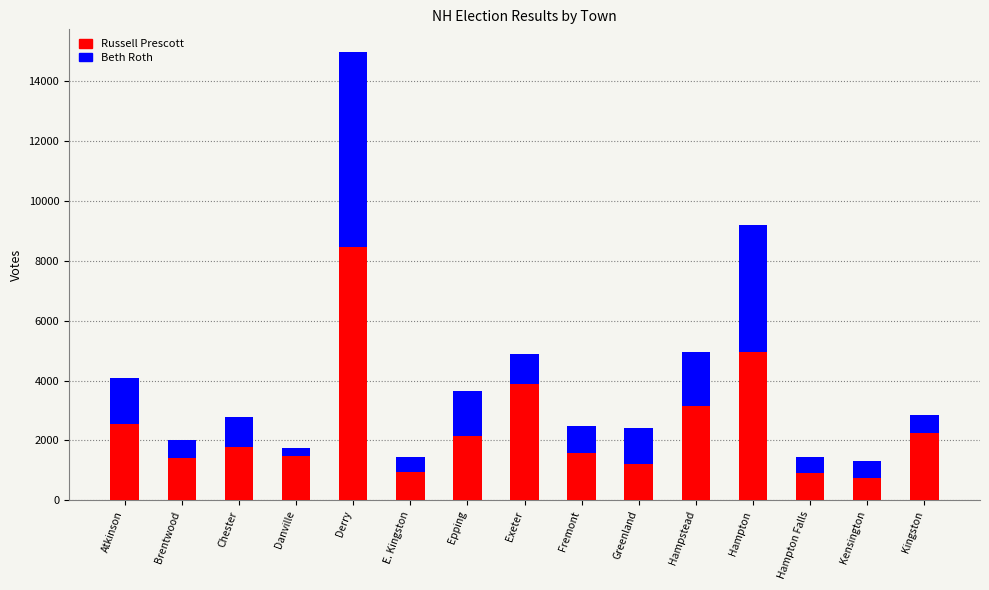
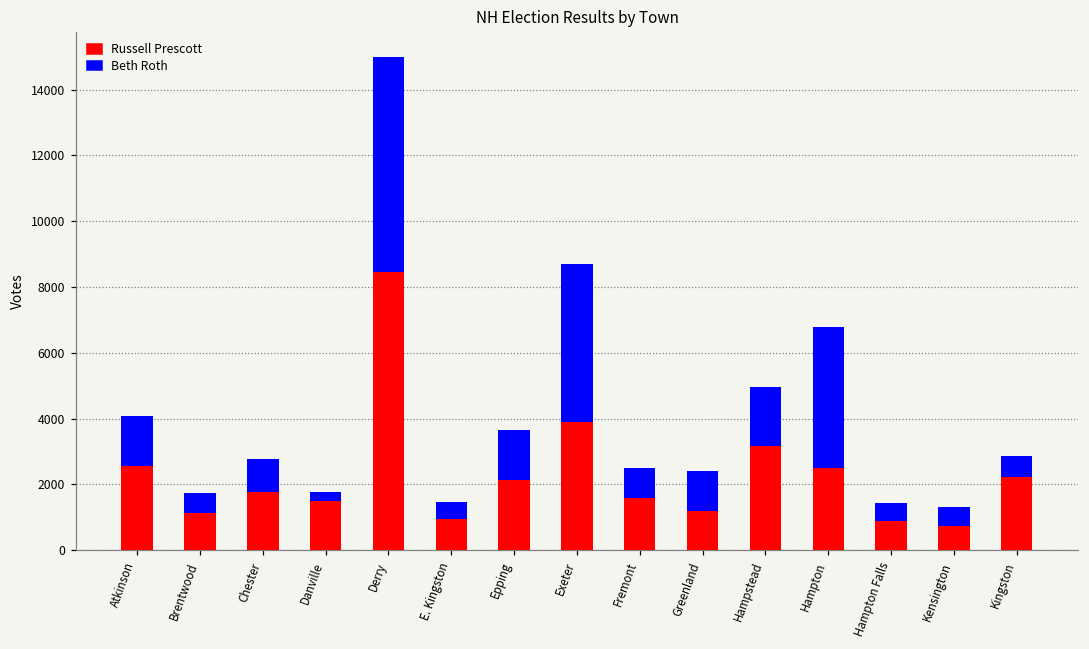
  {
    "Russell Prescott": {
      "Atkinson": 2600,
-     "Brentwood": 1400,
+     "Brentwood": 1100,
      "Chester": 1800,
      "Danville": 1500,
      "Derry": 8500,
      "E. Kingston": 900,
      "Epping": 2100,
      "Exeter": 3900,
      "Fremont": 1600,
      "Greenland": 1200,
      "Hampstead": 3200,
-     "Hampton": 5000,
+     "Hampton": 2500,
      "Hampton Falls": 900,
      "Kensington": 700,
      "Kingston": 2200
    },
    "Beth Roth": {
      "Atkinson": 1500,
      "Brentwood": 600,
      "Chester": 1000,
      "Danville": 300,
      "Derry": 6500,
      "E. Kingston": 500,
      "Epping": 1500,
-     "Exeter": 1000,
+     "Exeter": 4800,
      "Fremont": 900,
      "Greenland": 1200,
      "Hampstead": 1800,
      "Hampton": 4300,
      "Hampton Falls": 500,
      "Kensington": 500,
      "Kingston": 600
    }
  }
